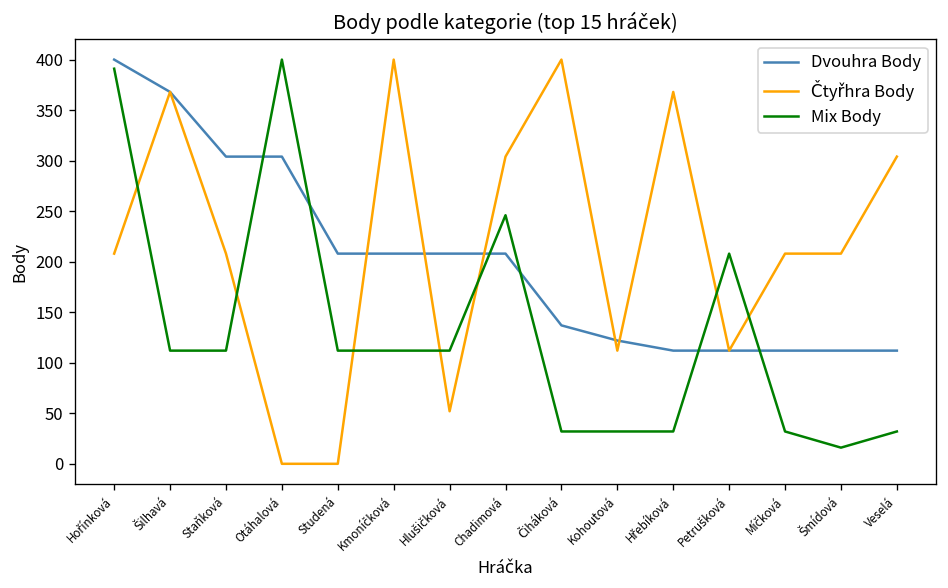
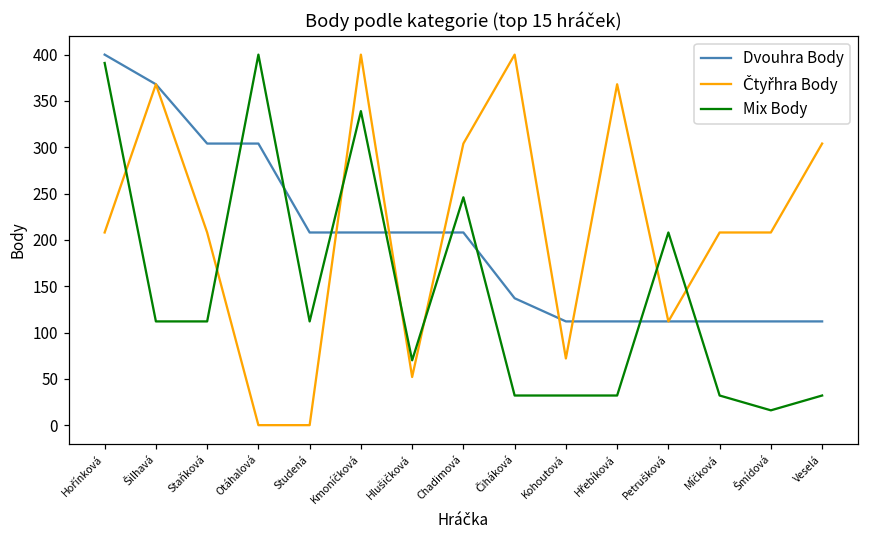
  {
    "Dvouhra Body": {
      "Hořínková": 400,
      "Staňková": 300,
      "Otáhalová": 300,
      "Studená": 210,
      "Kmoníčková": 210,
      "Hlušičková": 210,
      "Chadimová": 210,
      "Čiháková": 140,
-     "Kohoutová": 120,
+     "Kohoutová": 110,
      "Hřebíková": 110,
      "Míčková": 110,
      "Šmídová": 110,
      "Veselá": 110
    },
    "Čtyřhra Body": {
      "Hořínková": 210,
      "Staňková": 210,
      "Otáhalová": 0,
      "Studená": 0,
      "Kmoníčková": 400,
      "Hlušičková": 50,
      "Chadimová": 300,
      "Čiháková": 400,
-     "Kohoutová": 110,
+     "Kohoutová": 70,
      "Hřebíková": 370,
      "Míčková": 210,
      "Šmídová": 210,
      "Veselá": 300
    },
    "Mix Body": {
      "Hořínková": 390,
      "Šilhavá": 110,
      "Staňková": 110,
      "Otáhalová": 400,
      "Studená": 110,
-     "Kmoníčková": 110,
-     "Hlušičková": 110,
+     "Kmoníčková": 340,
+     "Hlušičková": 70,
      "Chadimová": 250,
      "Čiháková": 30,
      "Kohoutová": 30,
      "Hřebíková": 30,
      "Petrušková": 210,
      "Míčková": 30,
      "Šmídová": 20,
      "Veselá": 30
    }
  }
